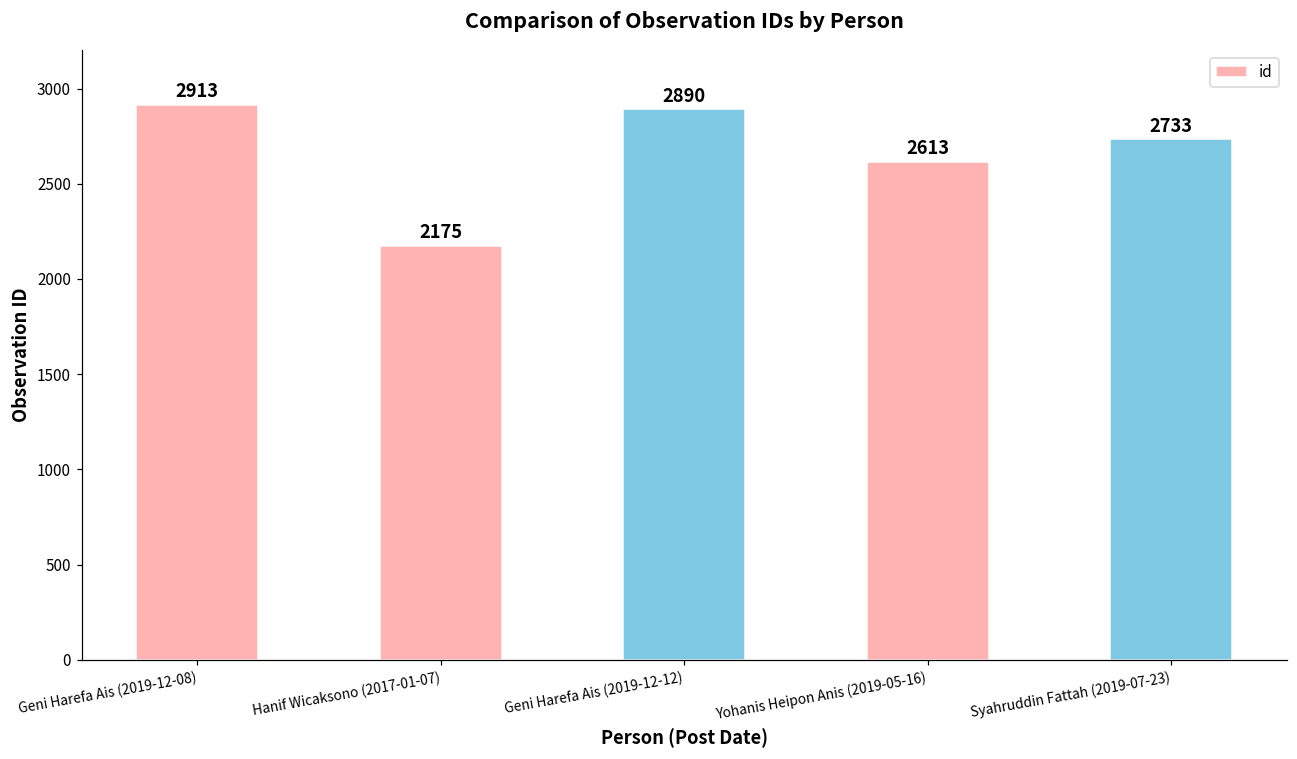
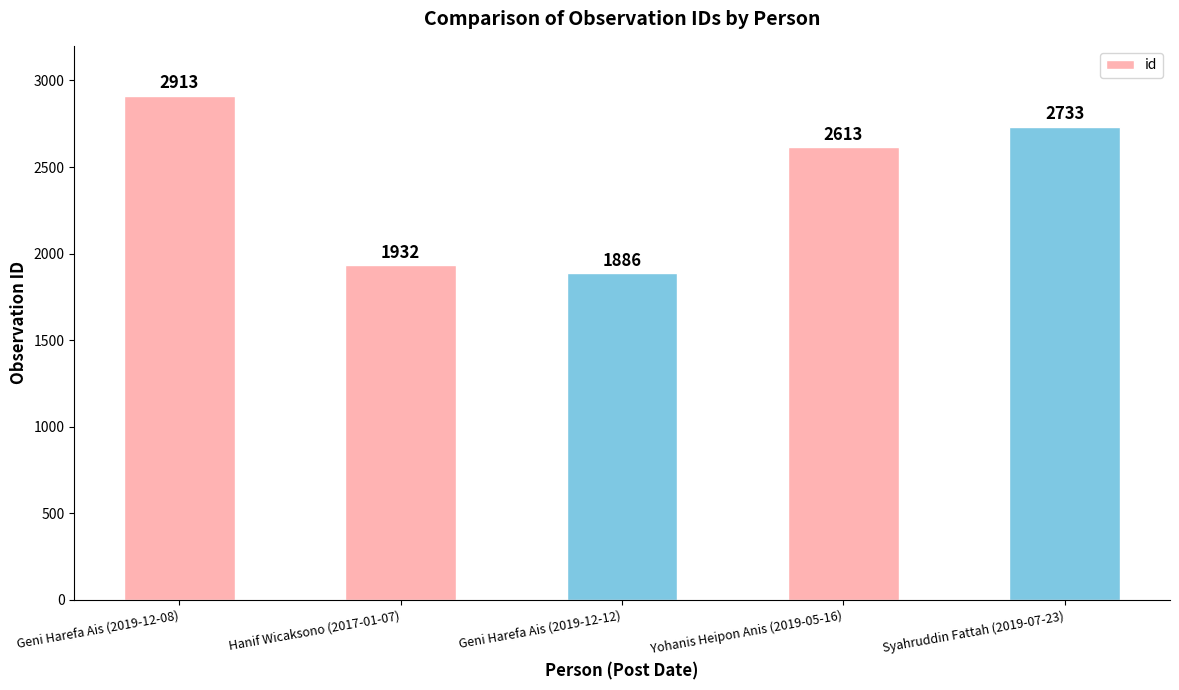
  {
    "Geni Harefa Ais (2019-12-08)": 2913,
-   "Hanif Wicaksono (2017-01-07)": 2175,
-   "Geni Harefa Ais (2019-12-12)": 2890,
+   "Hanif Wicaksono (2017-01-07)": 1932,
+   "Geni Harefa Ais (2019-12-12)": 1886,
    "Yohanis Heipon Anis (2019-05-16)": 2613,
    "Syahruddin Fattah (2019-07-23)": 2733
  }
